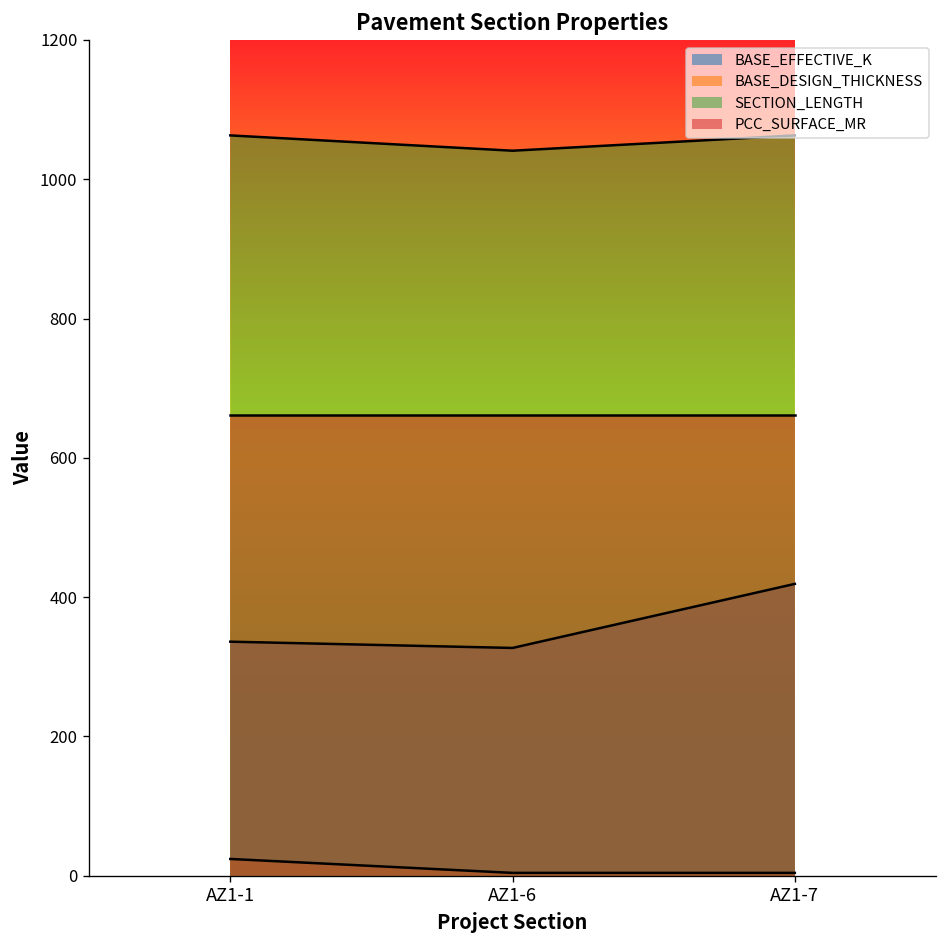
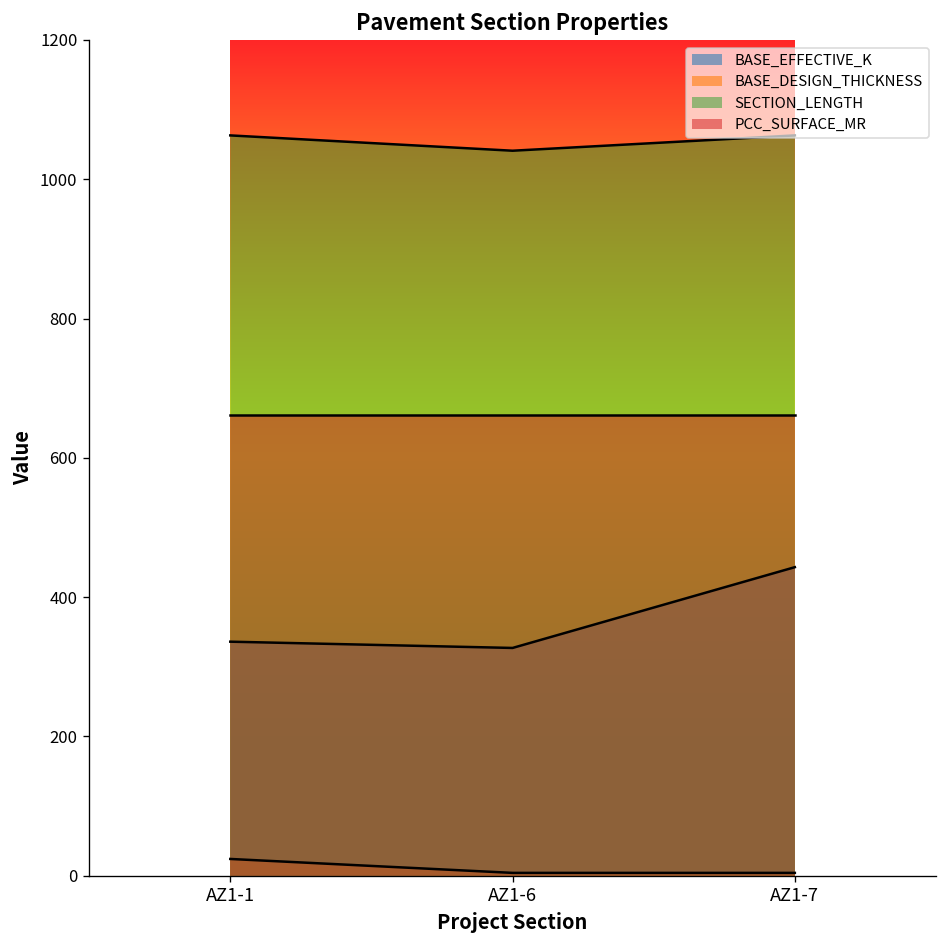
  {
    "BASE_EFFECTIVE_K": {
      "AZ1-1": 340,
      "AZ1-6": 330,
-     "AZ1-7": 420
+     "AZ1-7": 440
    },
    "BASE_DESIGN_THICKNESS": {
      "AZ1-1": 20,
      "AZ1-6": 0,
      "AZ1-7": 0
    },
    "SECTION_LENGTH": {
      "AZ1-1": 1060,
      "AZ1-6": 1040
    },
    "PCC_SURFACE_MR": {
      "AZ1-1": 660,
      "AZ1-6": 660,
      "AZ1-7": 660
    }
  }
